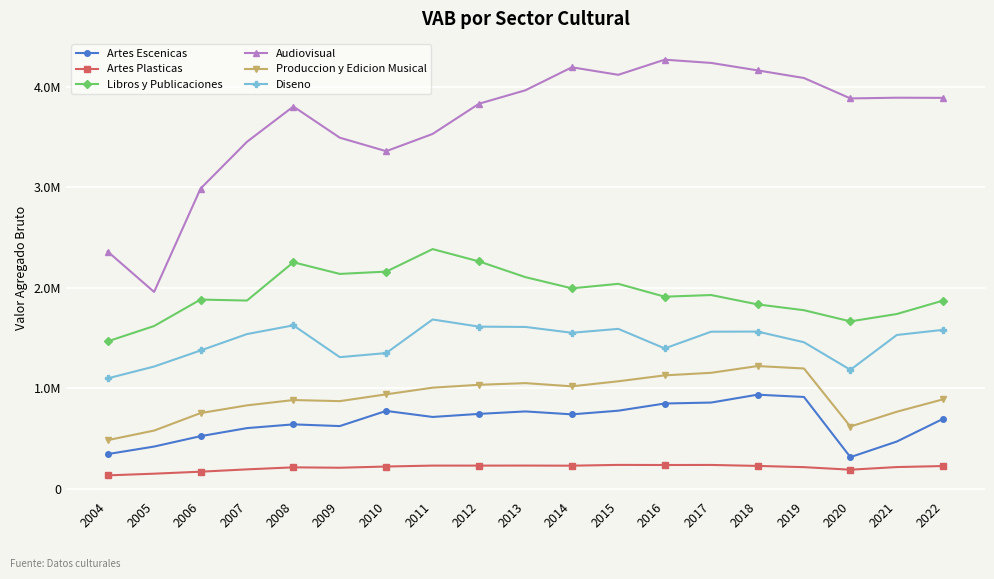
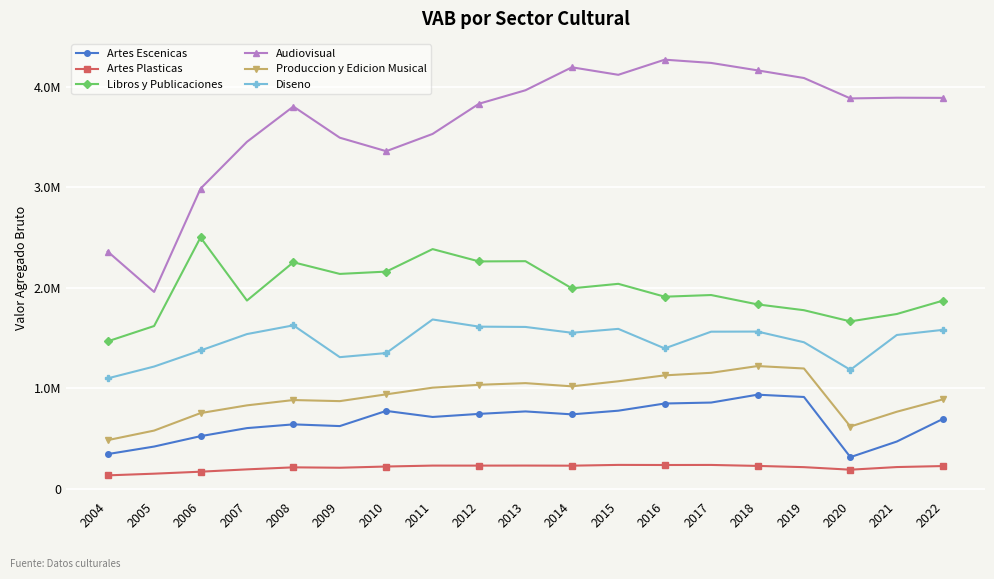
  {
    "Artes Escenicas": {
      "2004": 340000,
      "2005": 420000,
      "2006": 520000,
      "2007": 600000,
      "2008": 640000,
      "2009": 620000,
      "2010": 770000,
      "2011": 710000,
      "2012": 740000,
      "2013": 770000,
      "2014": 740000,
      "2015": 780000,
      "2016": 850000,
      "2017": 860000,
      "2018": 940000,
      "2019": 910000,
      "2020": 310000,
      "2021": 470000,
      "2022": 700000
    },
    "Artes Plasticas": {
      "2004": 130000,
      "2005": 150000,
      "2006": 170000,
      "2007": 190000,
      "2008": 210000,
      "2009": 210000,
      "2010": 220000,
      "2011": 230000,
      "2012": 230000,
      "2013": 230000,
      "2014": 230000,
      "2015": 240000,
      "2016": 230000,
      "2017": 240000,
      "2018": 230000,
      "2019": 210000,
      "2020": 190000,
      "2021": 210000,
      "2022": 220000
    },
    "Libros y Publicaciones": {
      "2004": 1470000,
      "2005": 1620000,
-     "2006": 1880000,
+     "2006": 2500000,
      "2007": 1870000,
      "2008": 2250000,
      "2009": 2140000,
      "2010": 2160000,
      "2011": 2390000,
      "2012": 2260000,
-     "2013": 2110000,
+     "2013": 2260000,
      "2014": 1990000,
      "2015": 2040000,
      "2016": 1910000,
      "2017": 1930000,
      "2018": 1830000,
      "2019": 1780000,
      "2020": 1670000,
      "2021": 1740000,
      "2022": 1870000
    },
    "Audiovisual": {
      "2004": 2360000,
      "2005": 1960000,
      "2006": 2990000,
      "2007": 3450000,
      "2008": 3810000,
      "2009": 3490000,
      "2010": 3360000,
      "2011": 3530000,
      "2012": 3830000,
      "2013": 3970000,
      "2014": 4200000,
      "2015": 4120000,
      "2016": 4270000,
      "2017": 4240000,
      "2018": 4170000,
      "2019": 4090000,
      "2020": 3890000,
      "2021": 3890000,
      "2022": 3890000
    },
    "Produccion y Edicion Musical": {
      "2004": 480000,
      "2005": 580000,
      "2006": 750000,
      "2007": 830000,
      "2008": 880000,
      "2009": 870000,
      "2010": 940000,
      "2011": 1010000,
      "2012": 1030000,
      "2013": 1050000,
      "2014": 1020000,
      "2015": 1070000,
      "2016": 1130000,
      "2017": 1150000,
      "2018": 1220000,
      "2019": 1200000,
      "2020": 620000,
      "2021": 770000,
      "2022": 890000
    },
    "Diseno": {
      "2004": 1100000,
      "2005": 1220000,
      "2006": 1380000,
      "2007": 1540000,
      "2008": 1630000,
      "2009": 1310000,
      "2010": 1350000,
      "2011": 1680000,
      "2012": 1610000,
      "2013": 1610000,
      "2014": 1550000,
      "2015": 1590000,
      "2016": 1400000,
      "2017": 1560000,
      "2018": 1560000,
      "2019": 1460000,
      "2020": 1180000,
      "2021": 1530000,
      "2022": 1580000
    }
  }
